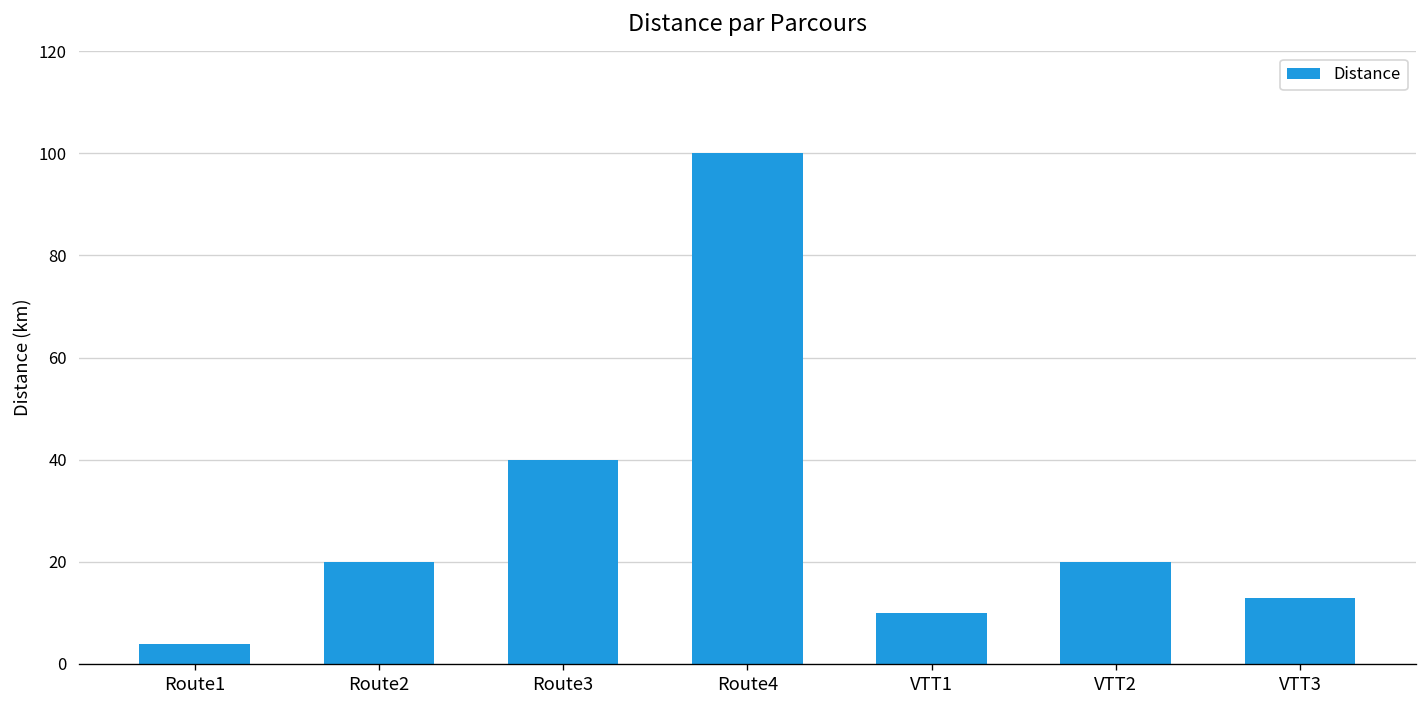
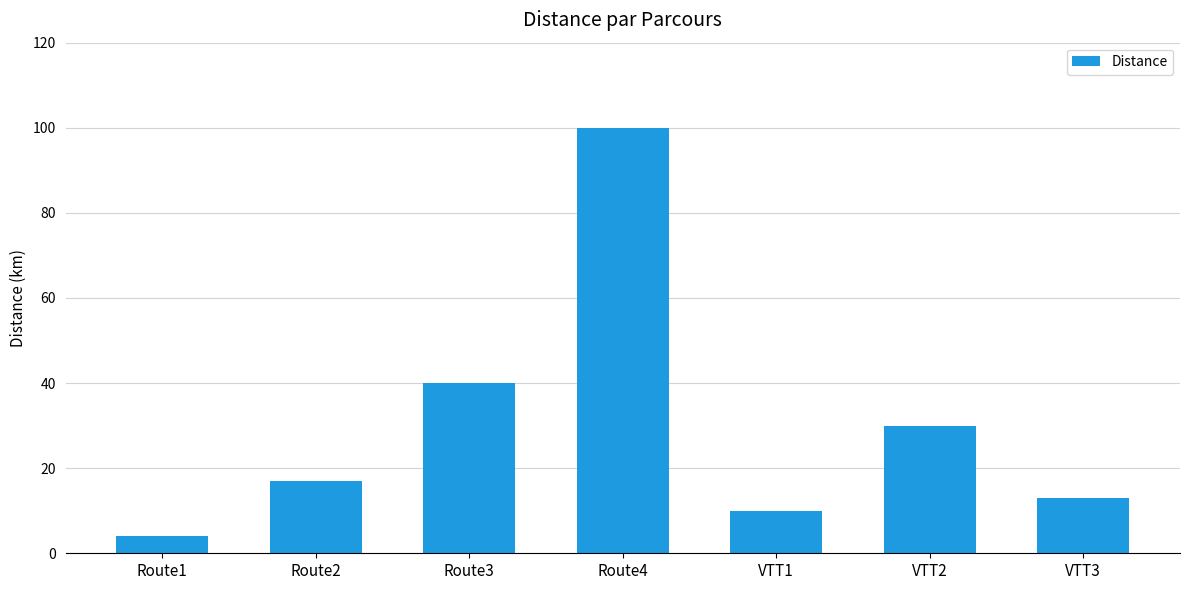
  {
    "Route1": 4,
-   "Route2": 20,
+   "Route2": 17,
    "Route3": 40,
    "Route4": 100,
    "VTT1": 10,
-   "VTT2": 20,
+   "VTT2": 30,
    "VTT3": 13
  }
